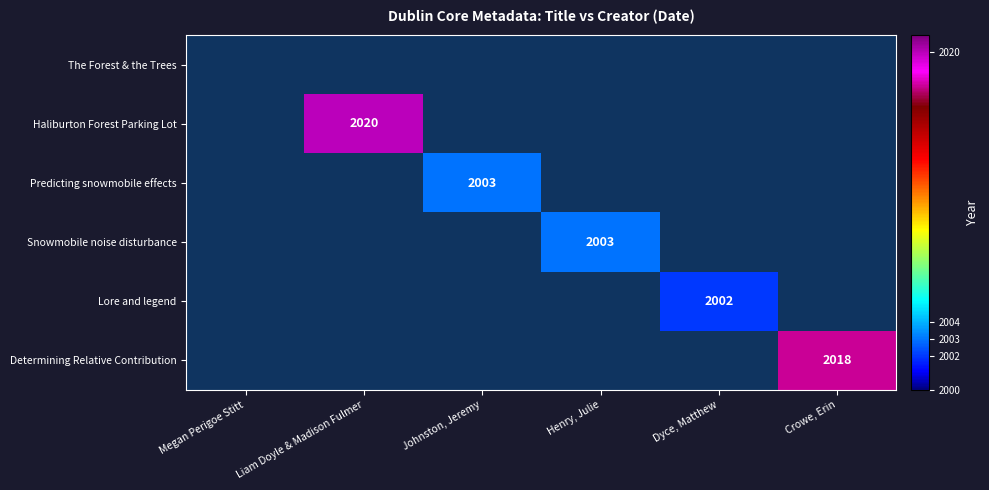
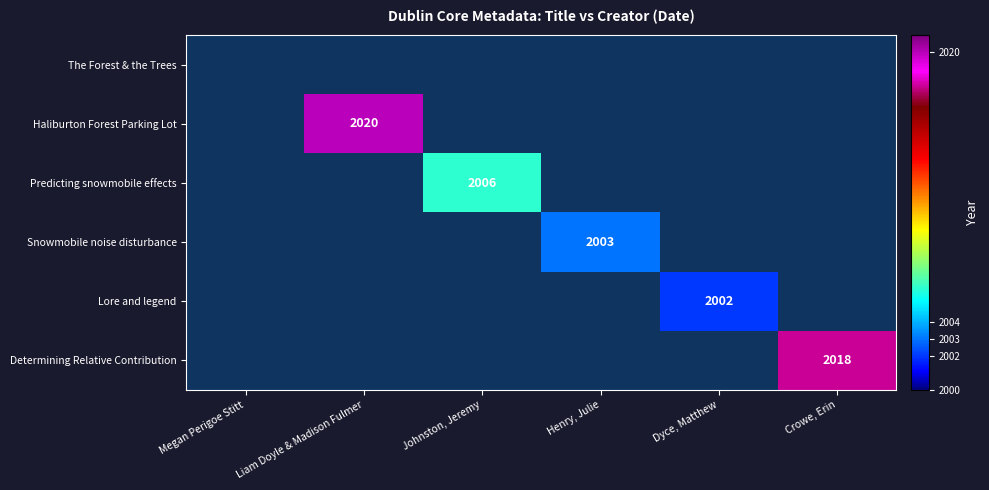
  {
    "Haliburton Forest Parking Lot": {
      "Liam Doyle & Madison Fulmer": 2020
    },
    "Predicting snowmobile effects": {
-     "Johnston, Jeremy": 2003
+     "Johnston, Jeremy": 2006
    },
    "Snowmobile noise disturbance": {
      "Henry, Julie": 2003
    },
    "Lore and legend": {
      "Dyce, Matthew": 2002
    },
    "Determining Relative Contribution": {
      "Crowe, Erin": 2018
    }
  }
